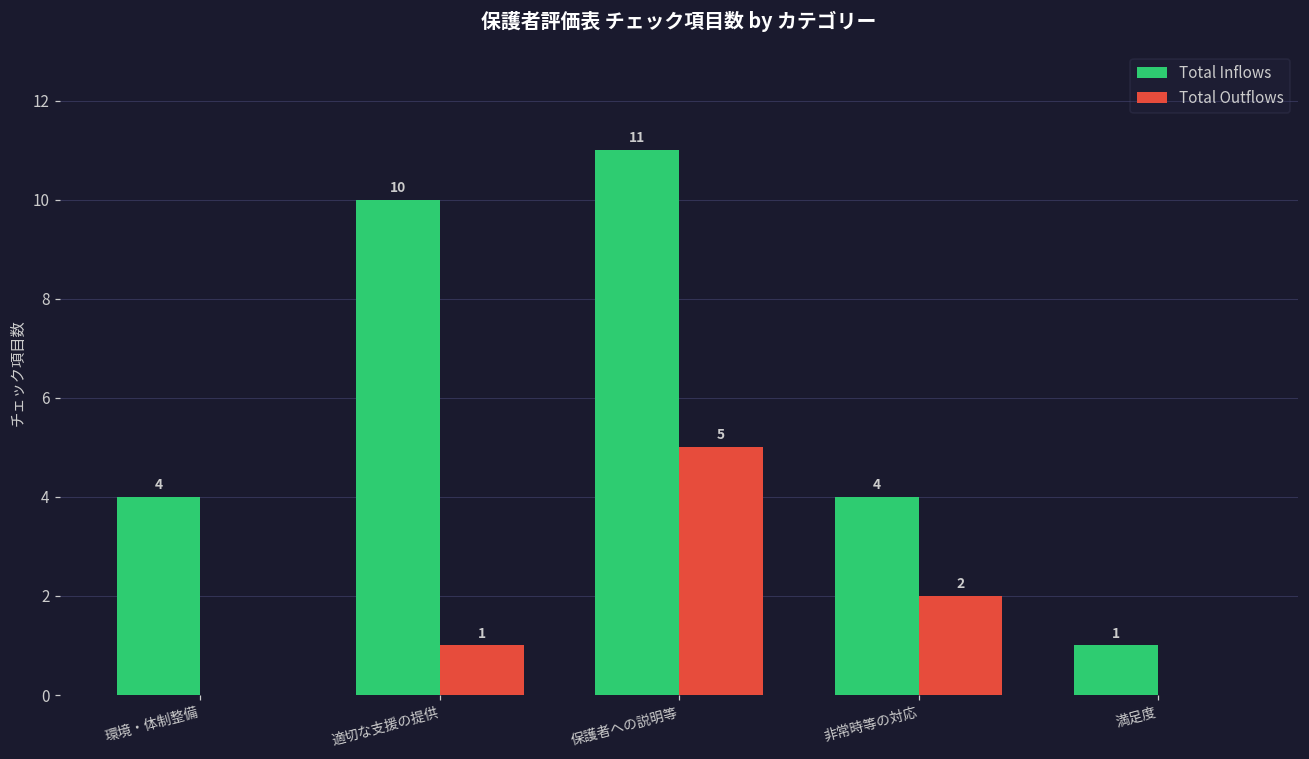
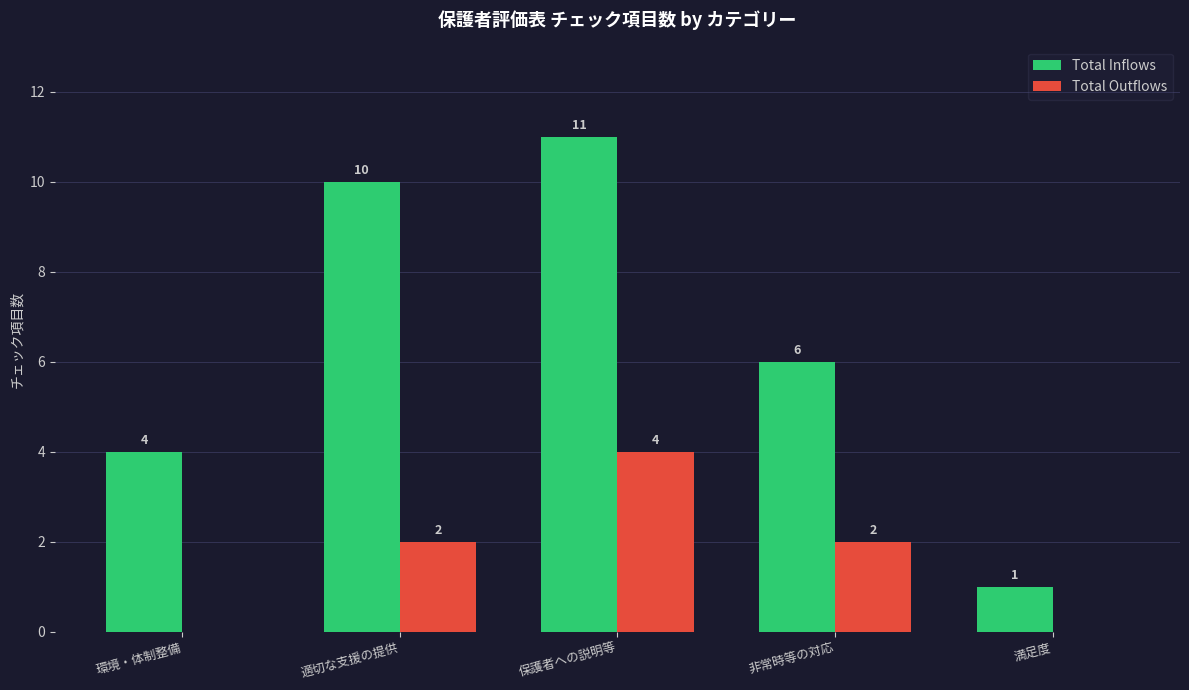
  {
    "Total Inflows": {
      "環境・体制整備": 4,
      "適切な支援の提供": 10,
      "保護者への説明等": 11,
-     "非常時等の対応": 4,
+     "非常時等の対応": 6,
      "満足度": 1
    },
    "Total Outflows": {
-     "適切な支援の提供": 1,
-     "保護者への説明等": 5,
+     "適切な支援の提供": 2,
+     "保護者への説明等": 4,
      "非常時等の対応": 2
    }
  }
